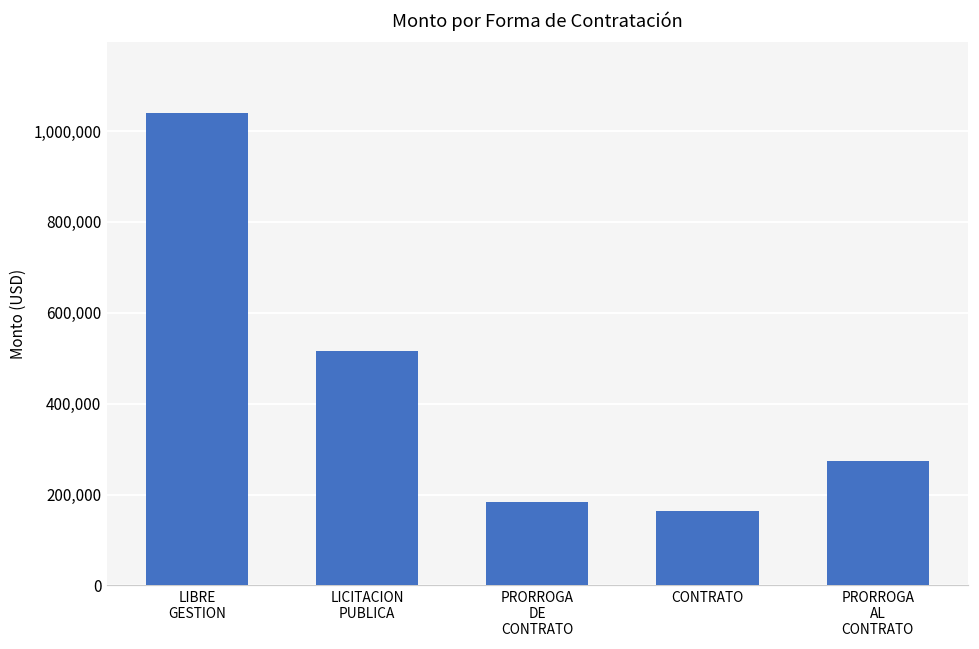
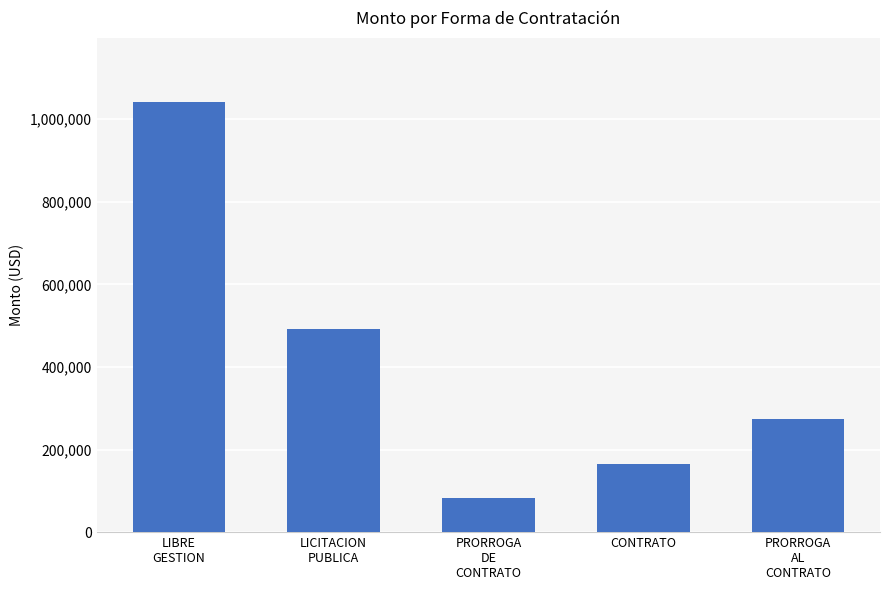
  {
    "LIBRE GESTION": "1,040,000",
-   "LICITACION PUBLICA": "520,000",
-   "PRORROGA DE CONTRATO": "180,000",
+   "LICITACION PUBLICA": "490,000",
+   "PRORROGA DE CONTRATO": "80,000",
    "CONTRATO": "160,000",
    "PRORROGA AL CONTRATO": "270,000"
  }
